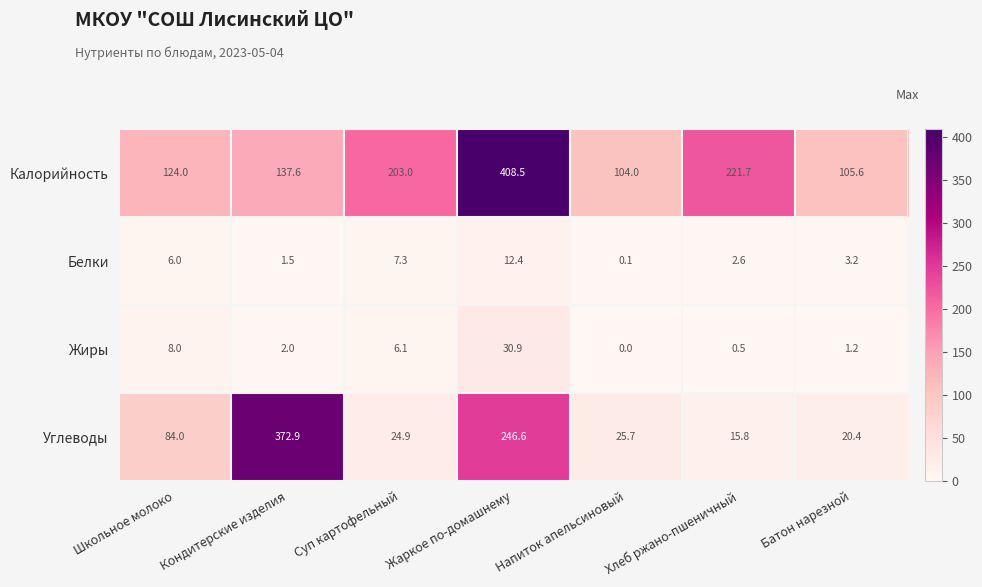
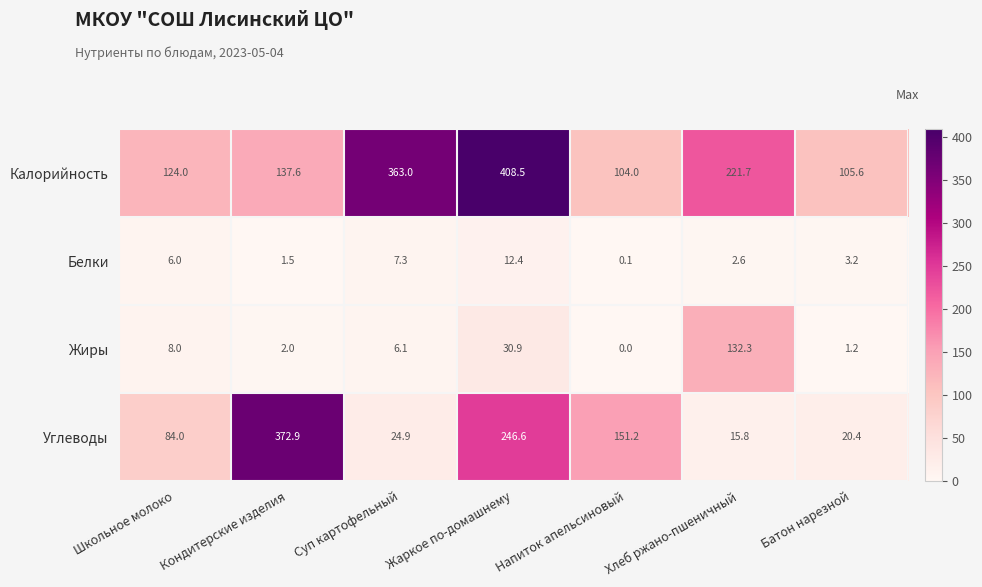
  {
    "Калорийность": {
      "Школьное молоко": 124.0,
      "Кондитерские изделия": 137.6,
-     "Суп картофельный": 203.0,
+     "Суп картофельный": 363.0,
      "Жаркое по-домашнему": 408.5,
      "Напиток апельсиновый": 104.0,
      "Хлеб ржано-пшеничный": 221.7,
      "Батон нарезной": 105.6
    },
    "Белки": {
      "Школьное молоко": 6.0,
      "Кондитерские изделия": 1.5,
      "Суп картофельный": 7.3,
      "Жаркое по-домашнему": 12.4,
      "Напиток апельсиновый": 0.1,
      "Хлеб ржано-пшеничный": 2.6,
      "Батон нарезной": 3.2
    },
    "Жиры": {
      "Школьное молоко": 8.0,
      "Кондитерские изделия": 2.0,
      "Суп картофельный": 6.1,
      "Жаркое по-домашнему": 30.9,
      "Напиток апельсиновый": 0.0,
-     "Хлеб ржано-пшеничный": 0.5,
+     "Хлеб ржано-пшеничный": 132.3,
      "Батон нарезной": 1.2
    },
    "Углеводы": {
      "Школьное молоко": 84.0,
      "Кондитерские изделия": 372.9,
      "Суп картофельный": 24.9,
      "Жаркое по-домашнему": 246.6,
-     "Напиток апельсиновый": 25.7,
+     "Напиток апельсиновый": 151.2,
      "Хлеб ржано-пшеничный": 15.8,
      "Батон нарезной": 20.4
    }
  }
